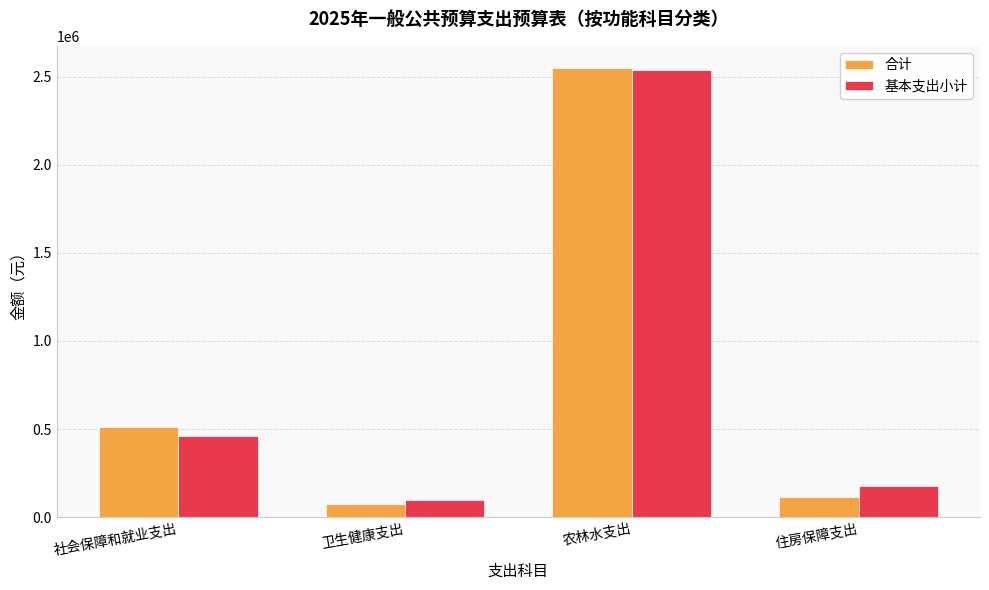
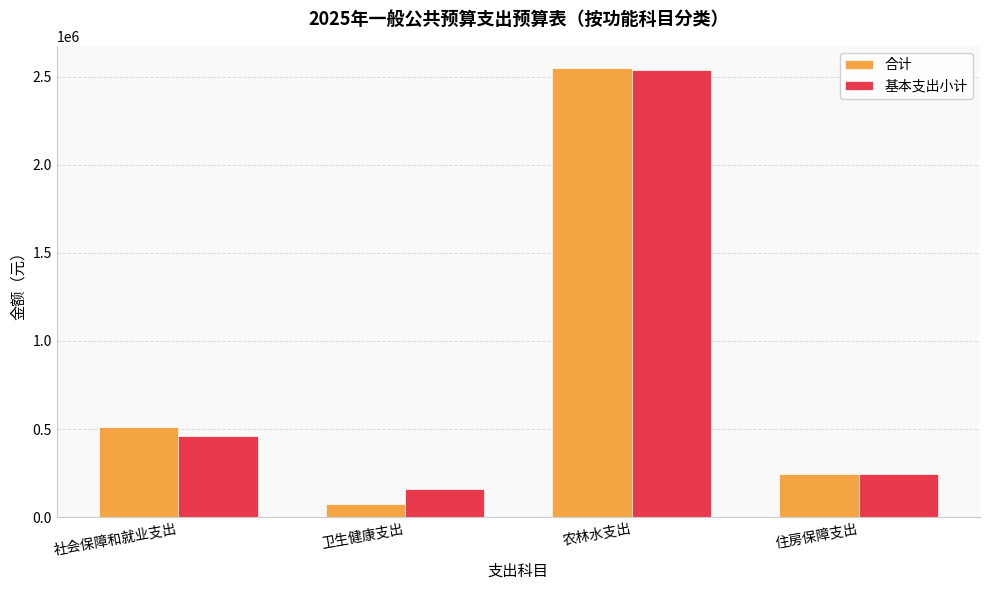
  {
    "合计": {
      "社会保障和就业支出": 510000,
      "卫生健康支出": 70000,
      "农林水支出": 2550000,
-     "住房保障支出": 120000
+     "住房保障支出": 240000
    },
    "基本支出小计": {
      "社会保障和就业支出": 460000,
-     "卫生健康支出": 100000,
+     "卫生健康支出": 160000,
      "农林水支出": 2540000,
-     "住房保障支出": 180000
+     "住房保障支出": 240000
    }
  }
